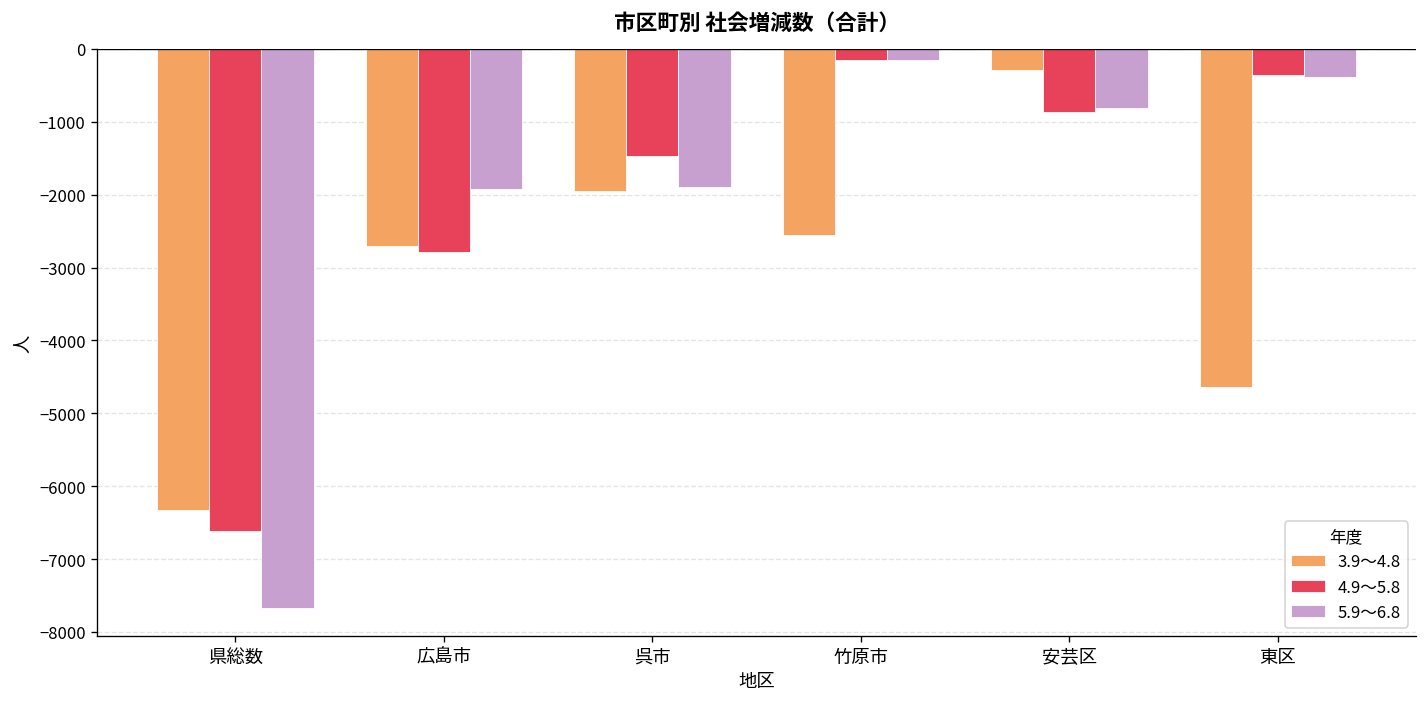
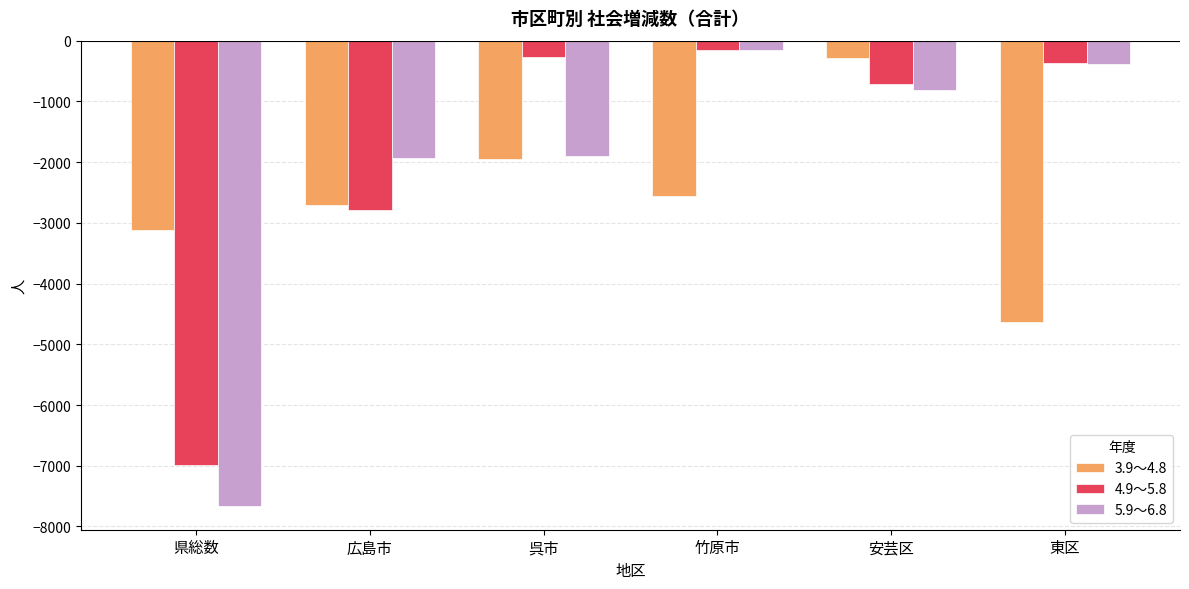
  {
    "3.9～4.8": {
-     "県総数": -6300,
+     "県総数": -3100,
      "広島市": -2700,
      "呉市": -2000,
      "竹原市": -2600,
      "安芸区": -300,
      "東区": -4600
    },
    "4.9～5.8": {
-     "県総数": -6600,
+     "県総数": -7000,
      "広島市": -2800,
-     "呉市": -1500,
+     "呉市": -300,
      "竹原市": -200,
-     "安芸区": -900,
+     "安芸区": -700,
      "東区": -400
    },
    "5.9～6.8": {
      "県総数": -7700,
      "広島市": -1900,
      "呉市": -1900,
      "竹原市": -200,
      "安芸区": -800,
      "東区": -400
    }
  }
